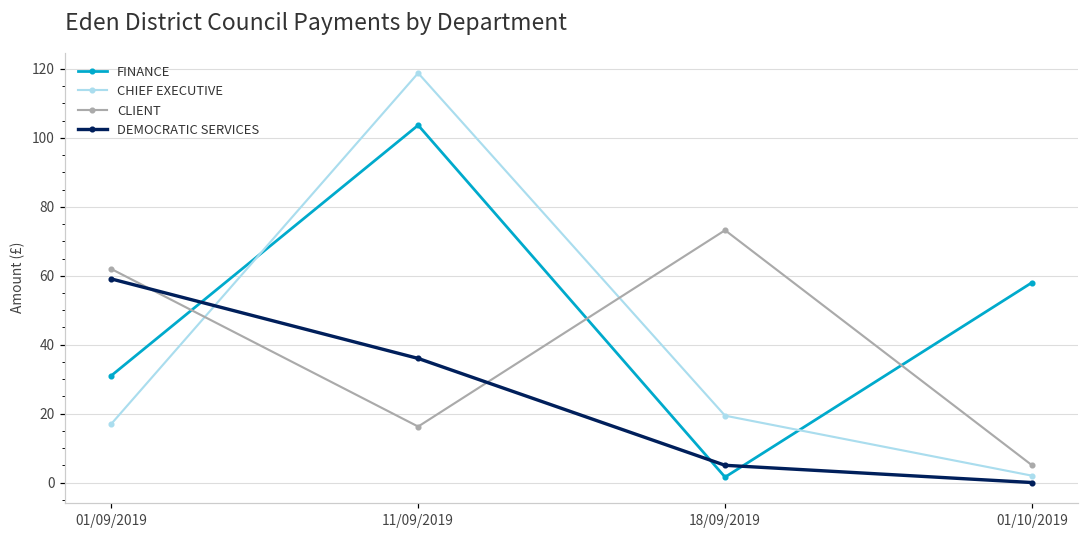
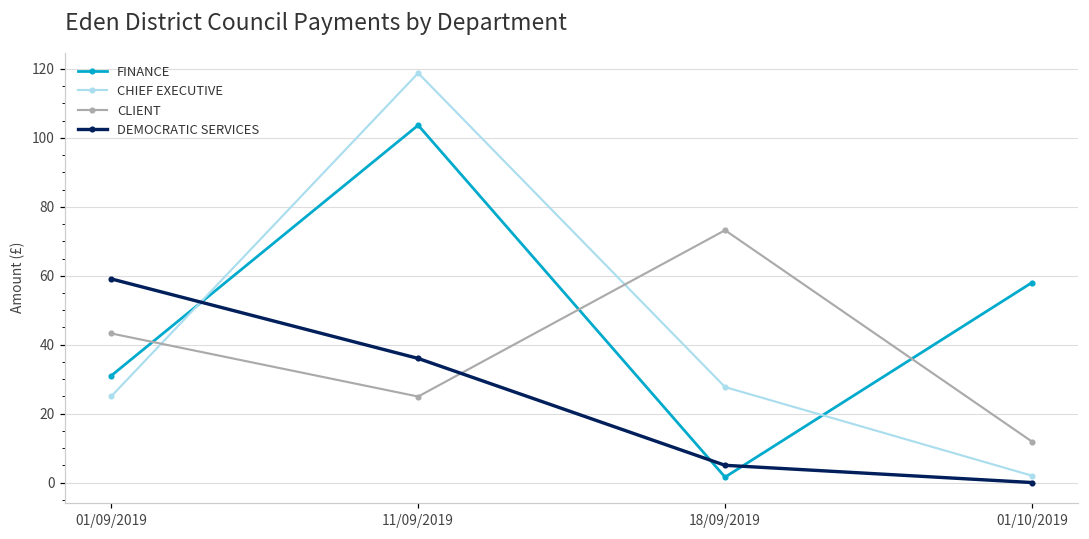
  {
    "FINANCE": {
      "01/09/2019": 31,
      "11/09/2019": 104,
      "18/09/2019": 2,
      "01/10/2019": 58
    },
    "CHIEF EXECUTIVE": {
-     "01/09/2019": 17,
+     "01/09/2019": 25,
      "11/09/2019": 119,
-     "18/09/2019": 19,
+     "18/09/2019": 28,
      "01/10/2019": 2
    },
    "CLIENT": {
-     "01/09/2019": 62,
-     "11/09/2019": 16,
+     "01/09/2019": 43,
+     "11/09/2019": 25,
      "18/09/2019": 73,
-     "01/10/2019": 5
+     "01/10/2019": 12
    },
    "DEMOCRATIC SERVICES": {
      "01/09/2019": 59,
      "11/09/2019": 36,
      "18/09/2019": 5,
      "01/10/2019": 0
    }
  }
